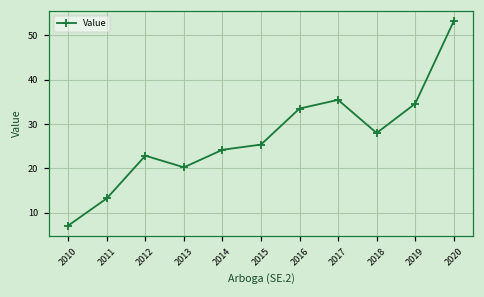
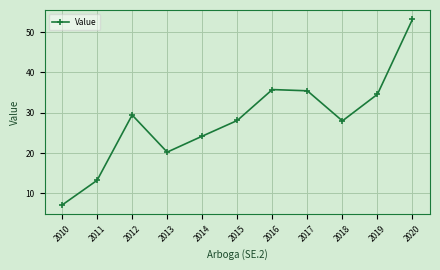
  {
    "2010": 7,
    "2011": 13,
-   "2012": 23,
+   "2012": 29,
    "2013": 20,
    "2014": 24,
-   "2015": 25,
-   "2016": 33,
+   "2015": 28,
+   "2016": 36,
    "2017": 35,
    "2018": 28,
    "2019": 35,
    "2020": 53
  }
